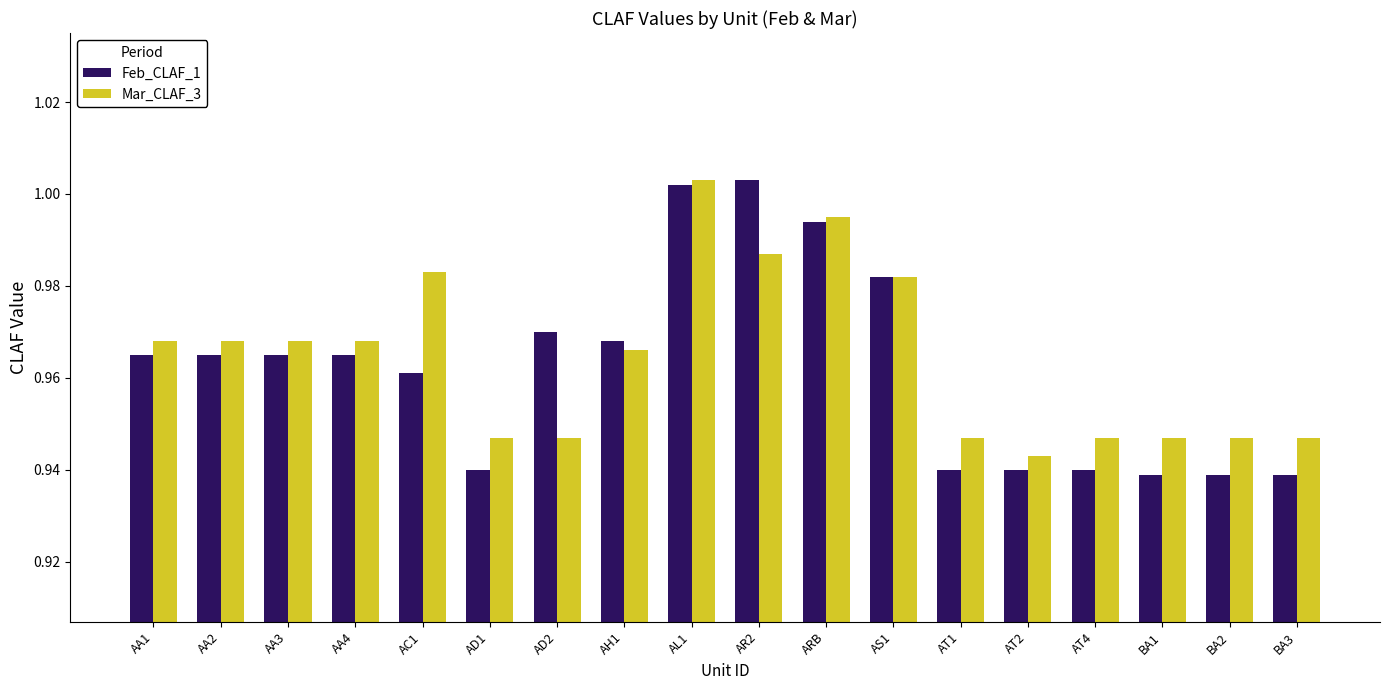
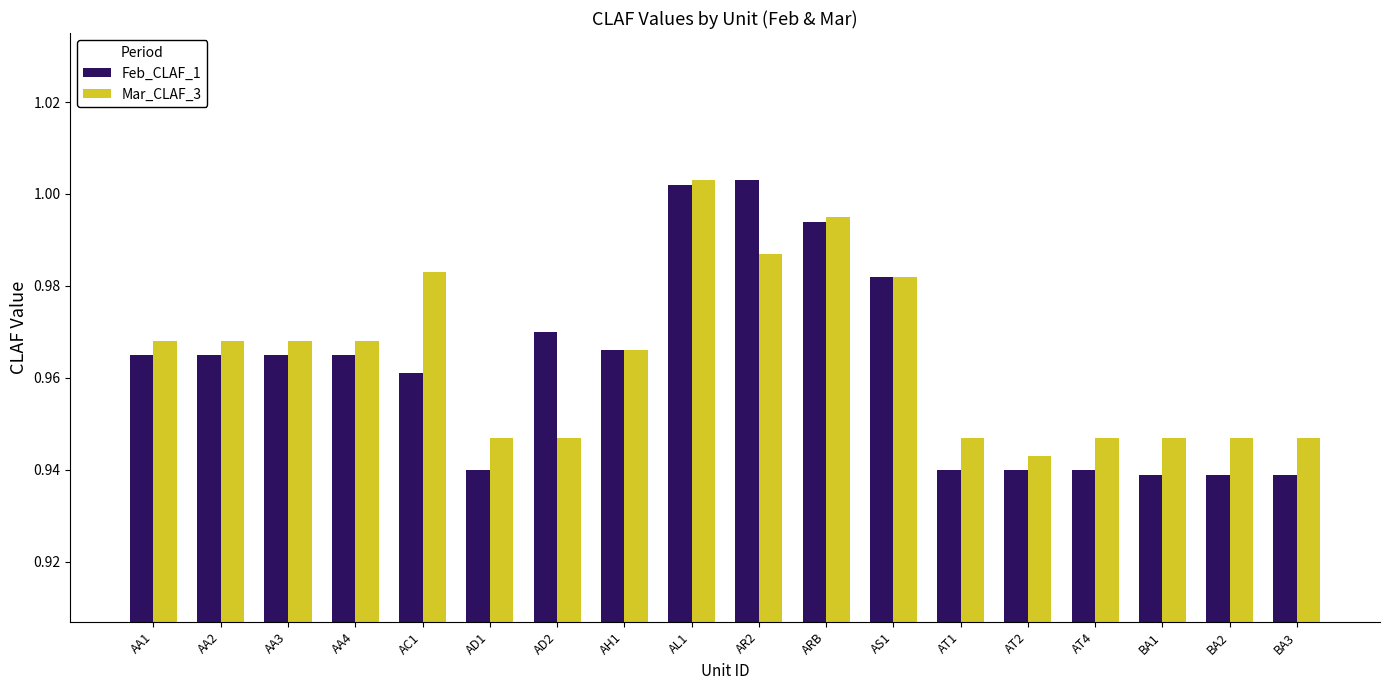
  {
    "Feb_CLAF_1": {
      "AA1": 0.965,
      "AA2": 0.965,
      "AA3": 0.965,
      "AA4": 0.965,
      "AC1": 0.961,
      "AD1": 0.940,
      "AD2": 0.970,
-     "AH1": 0.968,
+     "AH1": 0.966,
      "AL1": 1.002,
      "AR2": 1.003,
      "ARB": 0.994,
      "AS1": 0.982,
      "AT1": 0.940,
      "AT2": 0.940,
      "AT4": 0.940,
      "BA1": 0.939,
      "BA2": 0.939,
      "BA3": 0.939
    },
    "Mar_CLAF_3": {
      "AA1": 0.968,
      "AA2": 0.968,
      "AA3": 0.968,
      "AA4": 0.968,
      "AC1": 0.983,
      "AD1": 0.947,
      "AD2": 0.947,
      "AH1": 0.966,
      "AL1": 1.003,
      "AR2": 0.987,
      "ARB": 0.995,
      "AS1": 0.982,
      "AT1": 0.947,
      "AT2": 0.943,
      "AT4": 0.947,
      "BA1": 0.947,
      "BA2": 0.947,
      "BA3": 0.947
    }
  }
